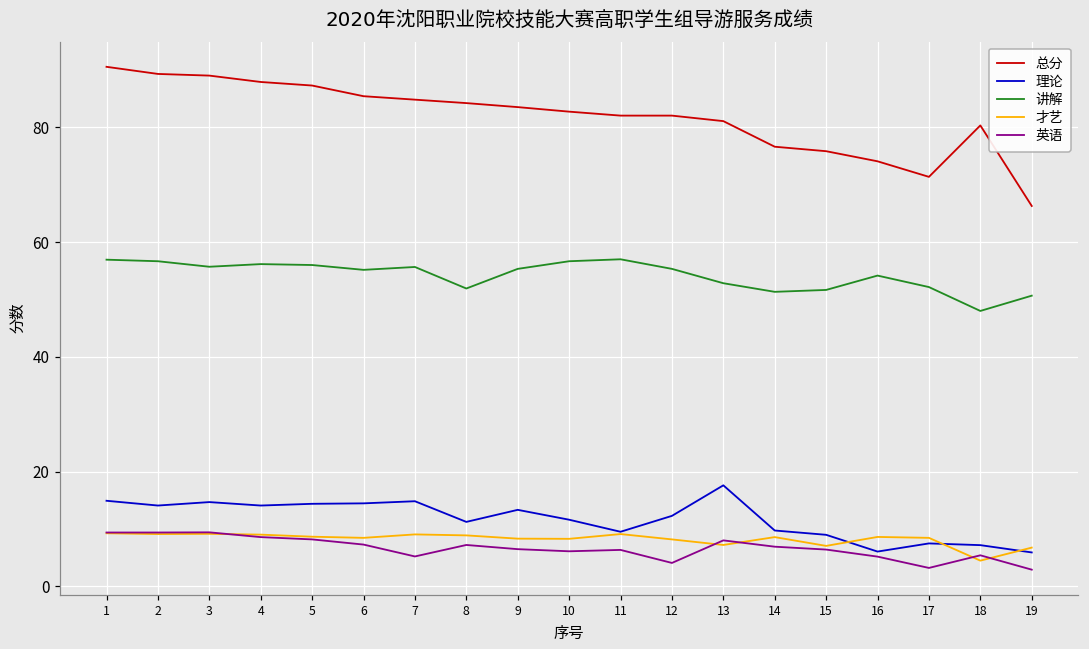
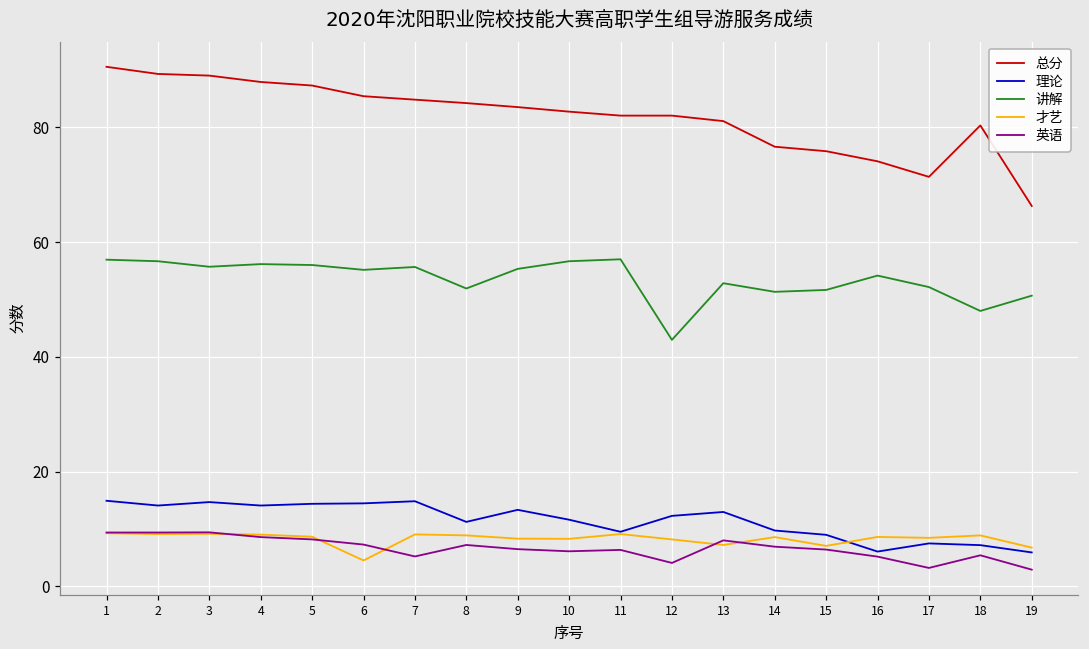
  {
    "总分": {
      "1": 91,
      "2": 89,
      "3": 89,
      "4": 88,
      "5": 87,
      "6": 85,
      "7": 85,
      "8": 84,
      "9": 84,
      "10": 83,
      "11": 82,
      "12": 82,
      "13": 81,
      "14": 77,
      "15": 76,
      "16": 74,
      "17": 71,
      "18": 80,
      "19": 66
    },
    "理论": {
      "1": 15,
      "2": 14,
      "3": 15,
      "4": 14,
      "5": 14,
      "6": 14,
      "7": 15,
      "8": 11,
      "9": 13,
      "10": 12,
      "12": 12,
-     "13": 18,
+     "13": 13,
      "14": 10,
      "15": 9,
      "16": 6,
      "17": 8,
      "18": 7,
      "19": 6
    },
    "讲解": {
      "1": 57,
      "2": 57,
      "3": 56,
      "4": 56,
      "5": 56,
      "6": 55,
      "7": 56,
      "8": 52,
      "9": 55,
      "10": 57,
      "11": 57,
-     "12": 55,
+     "12": 43,
      "13": 53,
      "14": 51,
      "15": 52,
      "16": 54,
      "17": 52,
      "18": 48,
      "19": 51
    },
    "才艺": {
-     "6": 8,
+     "6": 5,
      "7": 9,
      "8": 9,
      "9": 8,
      "10": 8,
      "12": 8,
      "13": 7,
      "14": 9,
      "15": 7,
      "16": 9,
      "17": 8,
-     "18": 5,
+     "18": 9,
      "19": 7
    },
    "英语": {
      "6": 7,
      "7": 5,
      "8": 7,
      "9": 7,
      "10": 6,
      "11": 6,
      "12": 4,
      "13": 8,
      "14": 7,
      "15": 6,
      "16": 5,
      "17": 3,
      "18": 5,
      "19": 3
    }
  }
